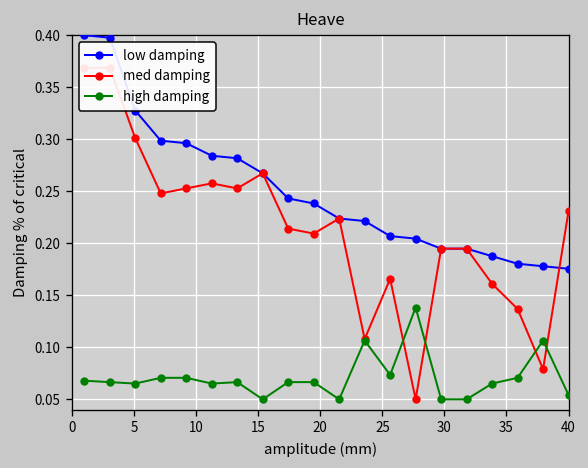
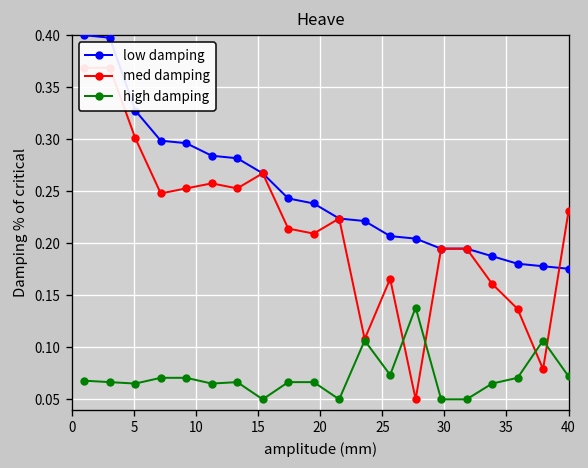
  {
    "low damping": {
      "40": 0.18
    },
    "med damping": {
      "40": 0.23
    },
    "high damping": {
-     "40": 0.05
+     "40": 0.07
    }
  }
